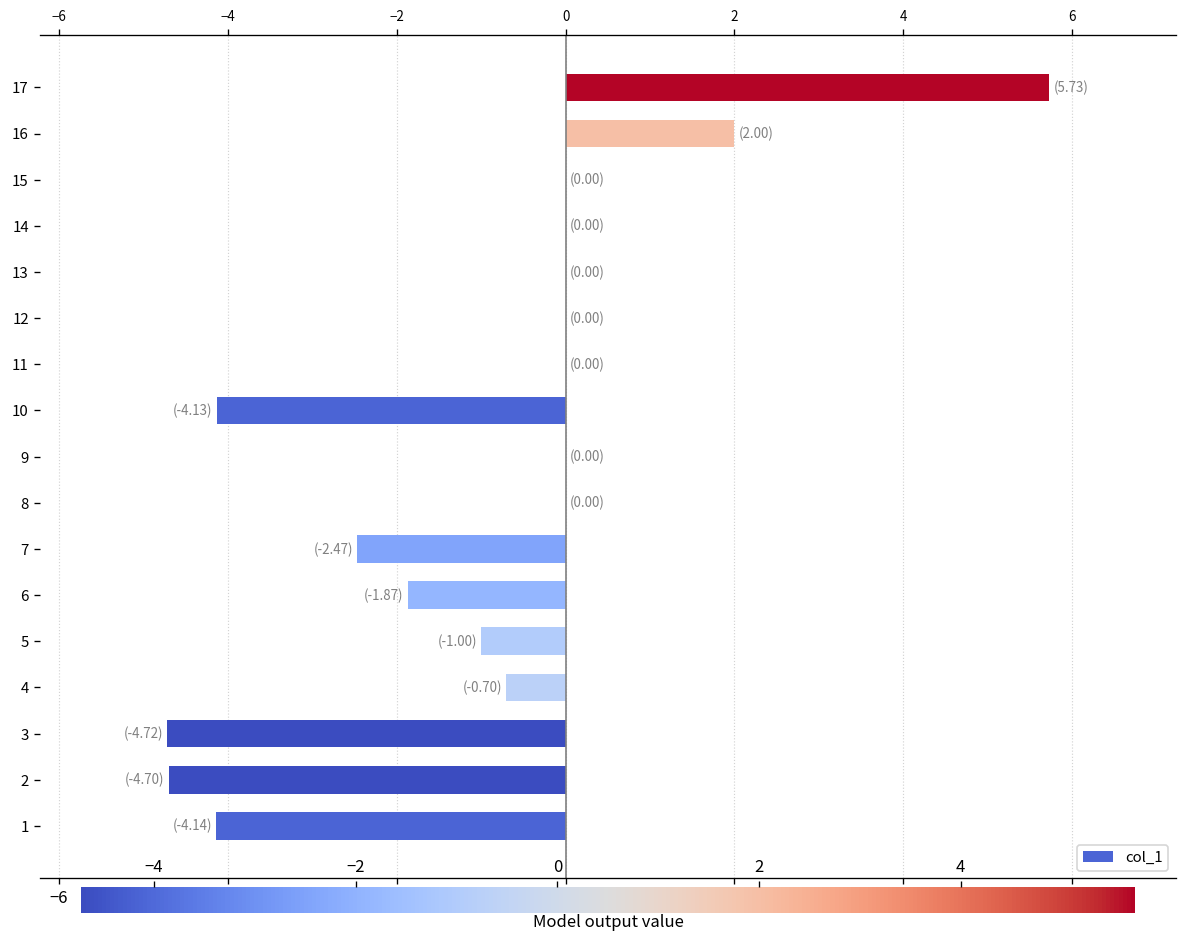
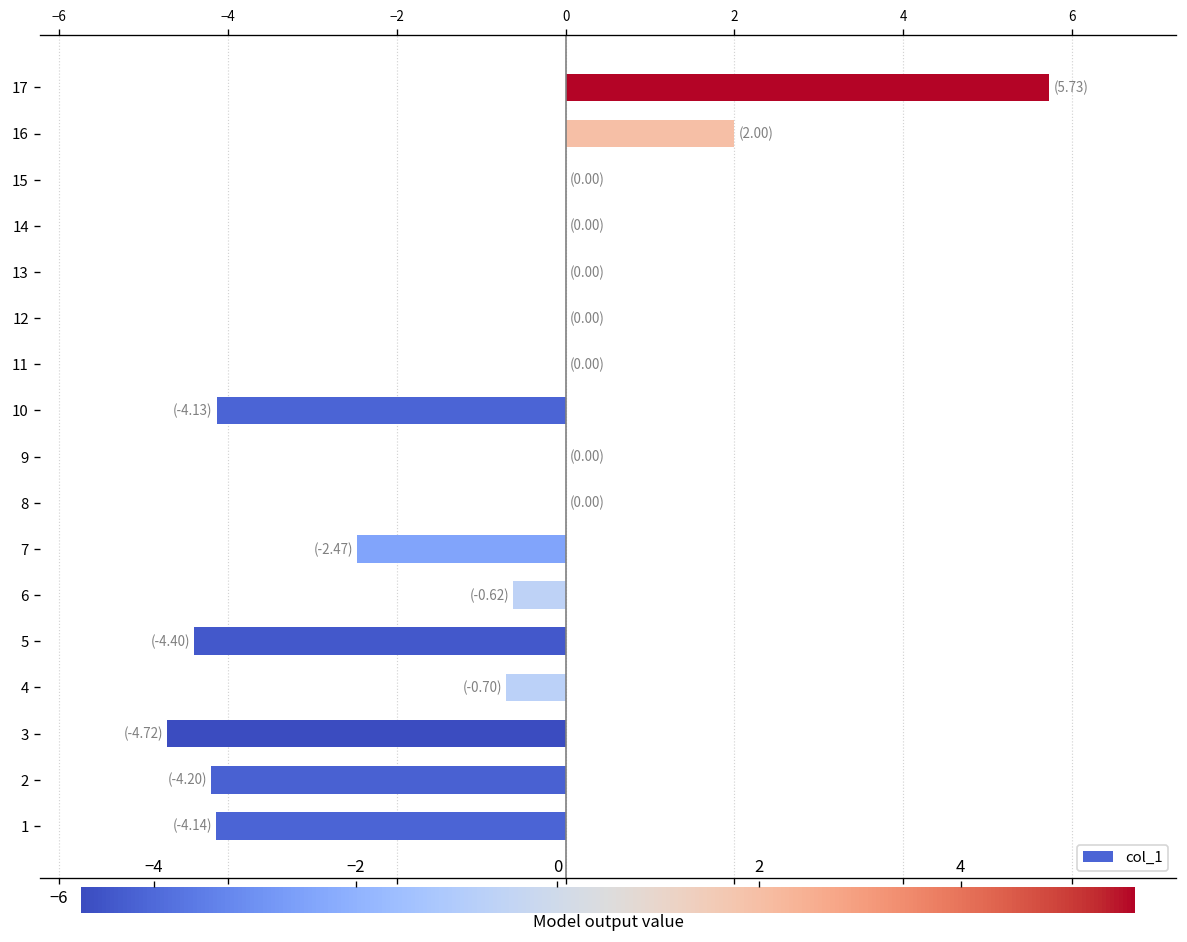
  {
    "17": "(5.73)",
    "16": "(2.00)",
    "15": "(0.00)",
    "14": "(0.00)",
    "13": "(0.00)",
    "12": "(0.00)",
    "11": "(0.00)",
    "10": "(-4.13)",
    "9": "(0.00)",
    "8": "(0.00)",
    "7": "(-2.47)",
-   "6": "(-1.87)",
-   "5": "(-1.00)",
+   "6": "(-0.62)",
+   "5": "(-4.40)",
    "4": "(-0.70)",
    "3": "(-4.72)",
-   "2": "(-4.70)",
+   "2": "(-4.20)",
    "1": "(-4.14)"
  }
